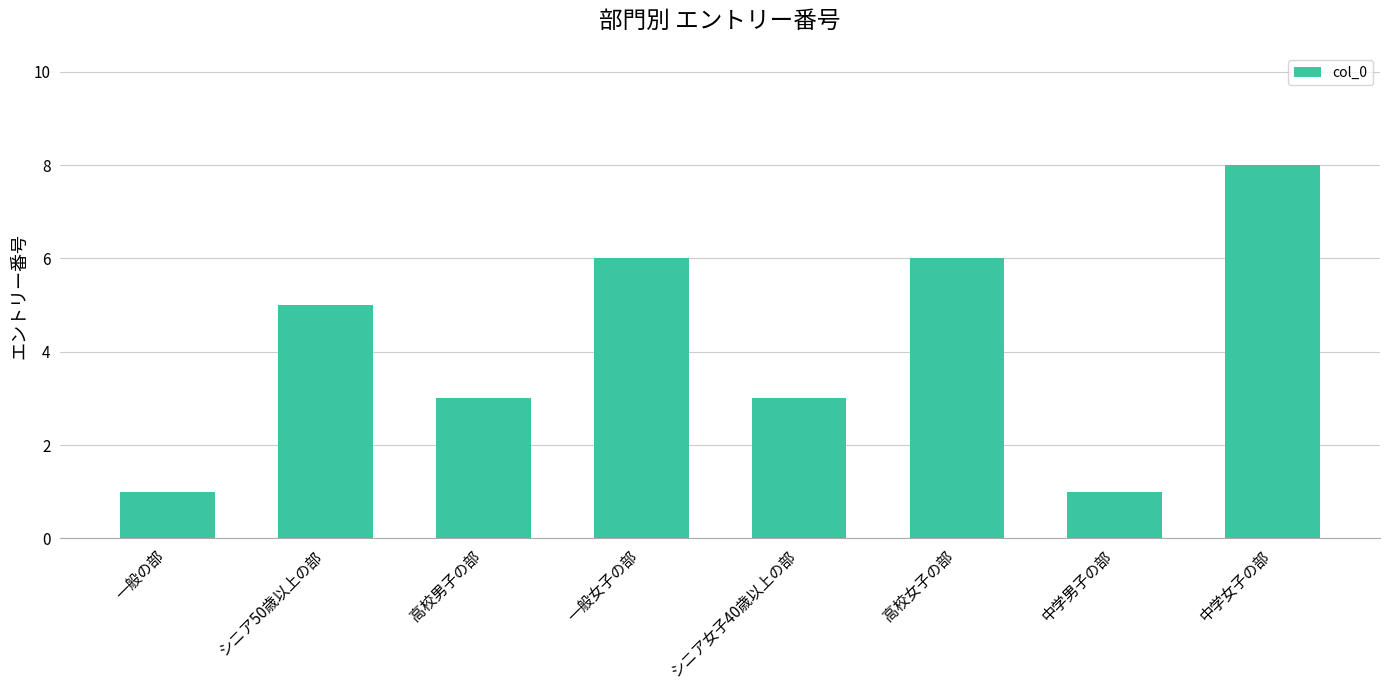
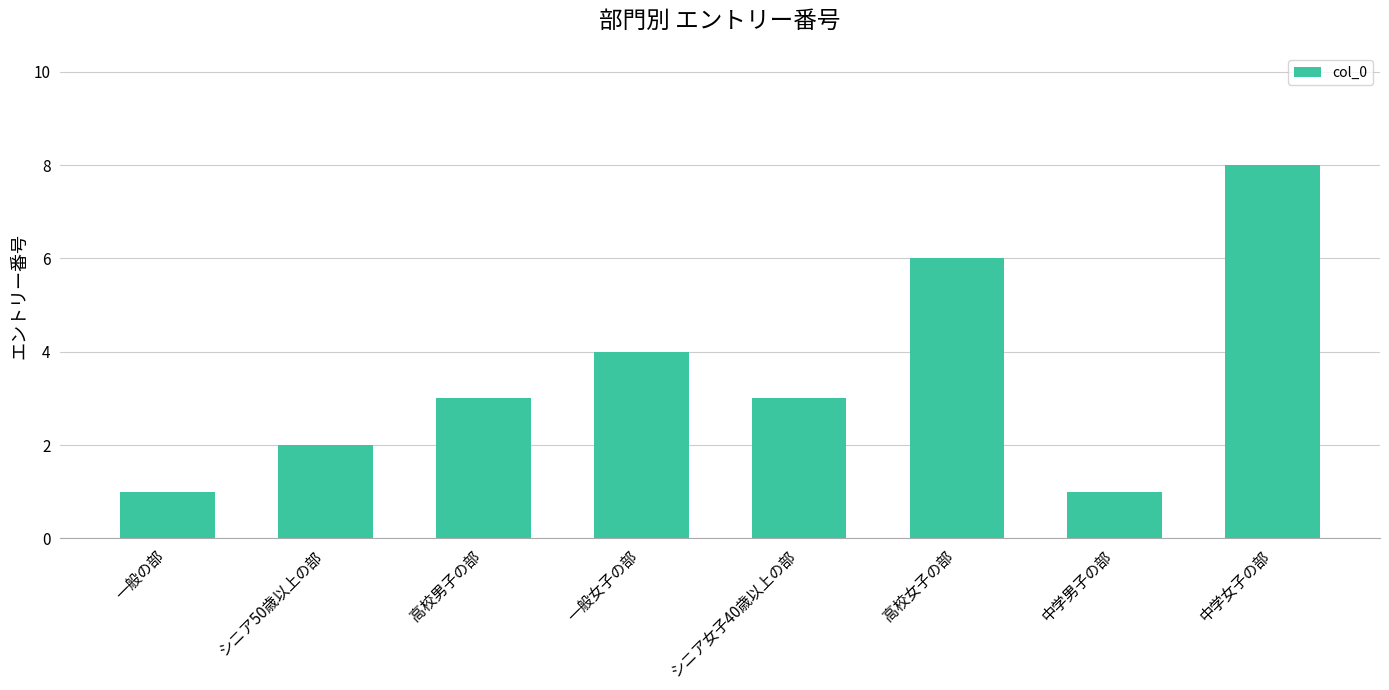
  {
    "一般の部": 1,
-   "シニア50歳以上の部": 5,
+   "シニア50歳以上の部": 2,
    "高校男子の部": 3,
-   "一般女子の部": 6,
+   "一般女子の部": 4,
    "シニア女子40歳以上の部": 3,
    "高校女子の部": 6,
    "中学男子の部": 1,
    "中学女子の部": 8
  }
